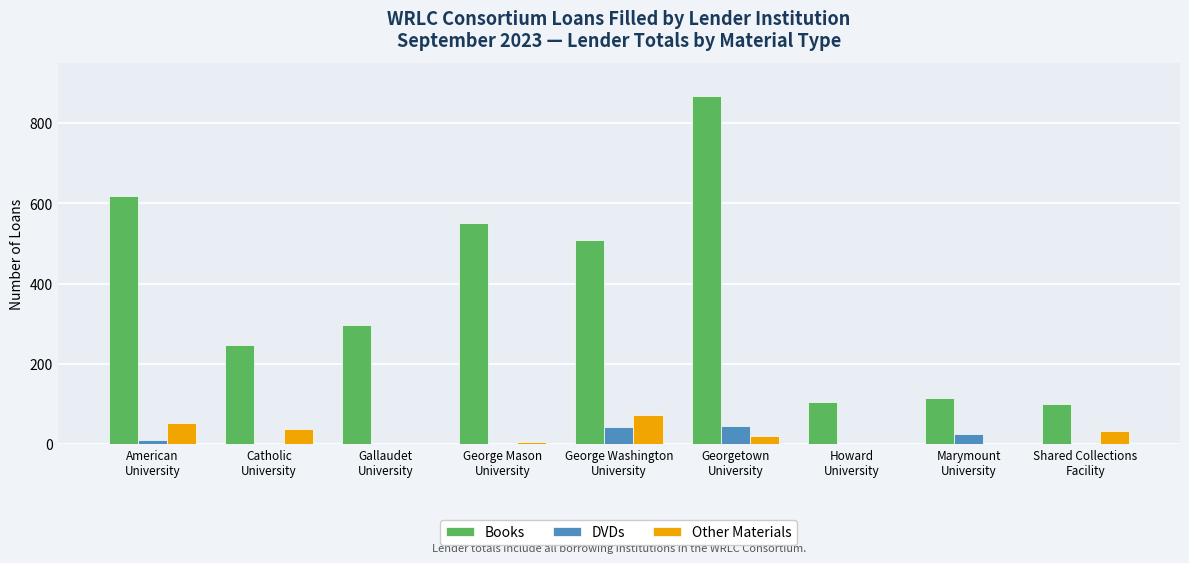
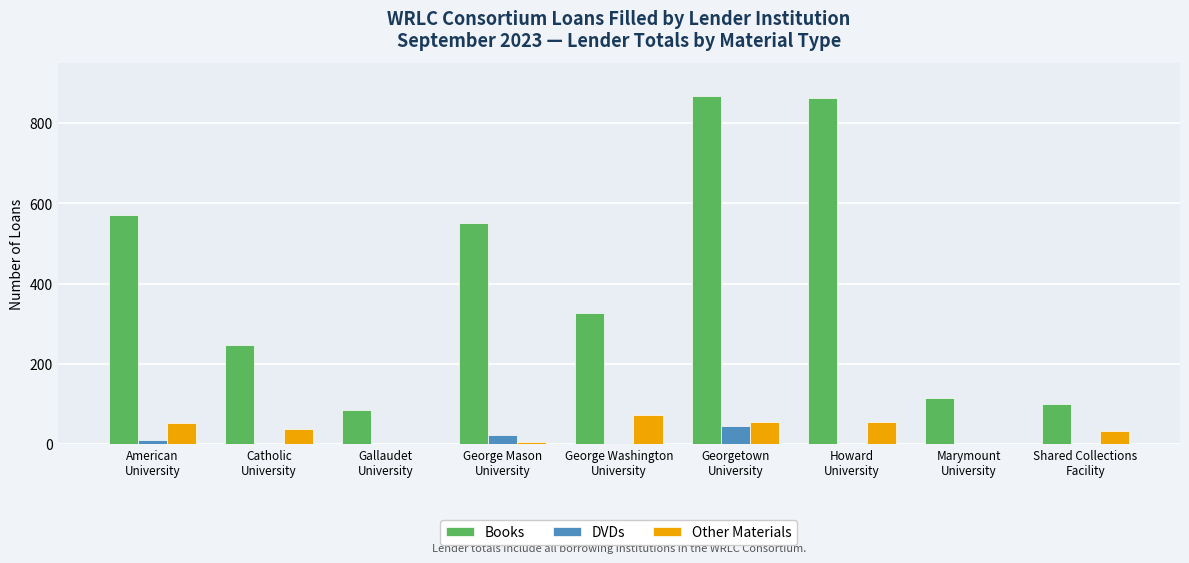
  {
    "Books": {
-     "American University": 620,
+     "American University": 570,
      "Catholic University": 250,
-     "Gallaudet University": 300,
+     "Gallaudet University": 90,
      "George Mason University": 550,
-     "George Washington University": 510,
+     "George Washington University": 330,
      "Georgetown University": 870,
-     "Howard University": 110,
+     "Howard University": 860,
      "Marymount University": 110,
      "Shared Collections Facility": 100
    },
    "DVDs": {
      "American University": 10,
      "Catholic University": 0,
      "Gallaudet University": 0,
-     "George Mason University": 0,
-     "George Washington University": 40,
+     "George Mason University": 20,
+     "George Washington University": 0,
      "Georgetown University": 50,
      "Howard University": 0,
-     "Marymount University": 30,
+     "Marymount University": 0,
      "Shared Collections Facility": 0
    },
    "Other Materials": {
      "American University": 50,
      "Catholic University": 40,
      "Gallaudet University": 0,
      "George Washington University": 70,
-     "Georgetown University": 20,
-     "Howard University": 0,
+     "Georgetown University": 60,
+     "Howard University": 60,
      "Marymount University": 0,
      "Shared Collections Facility": 30
    }
  }
